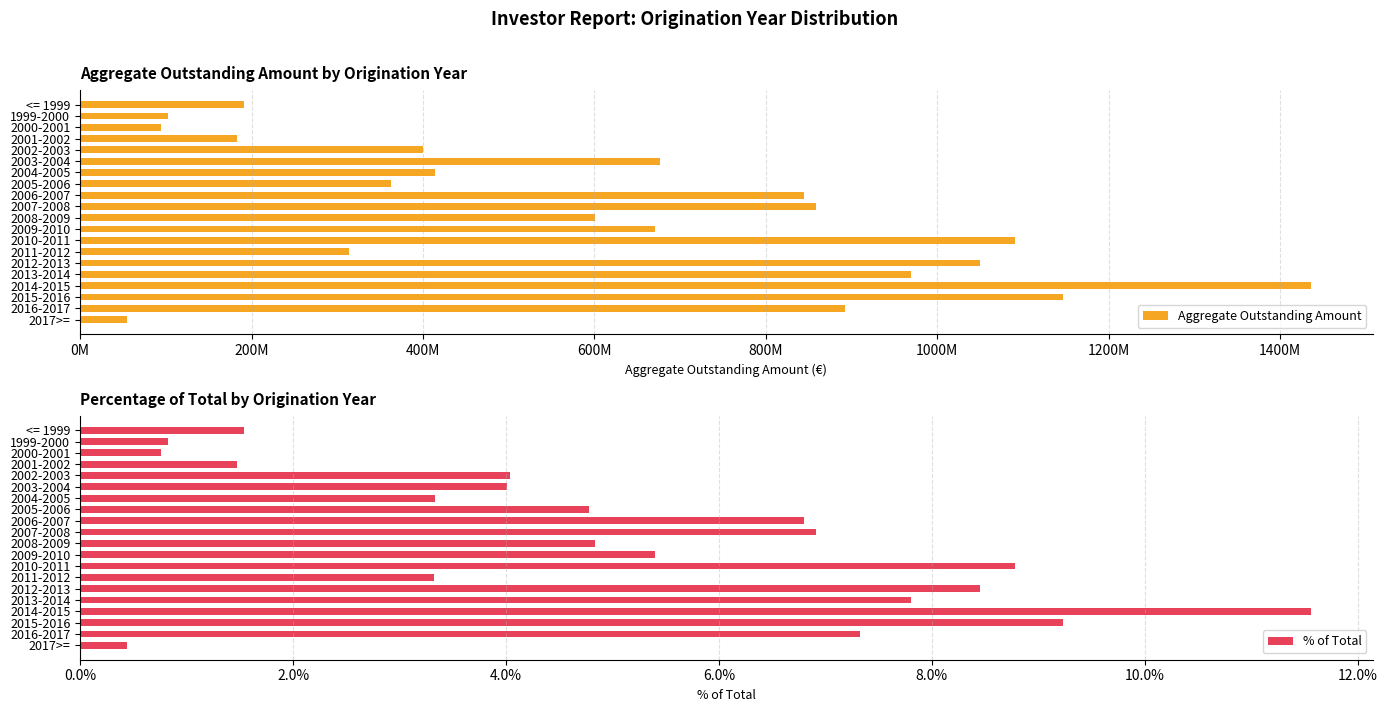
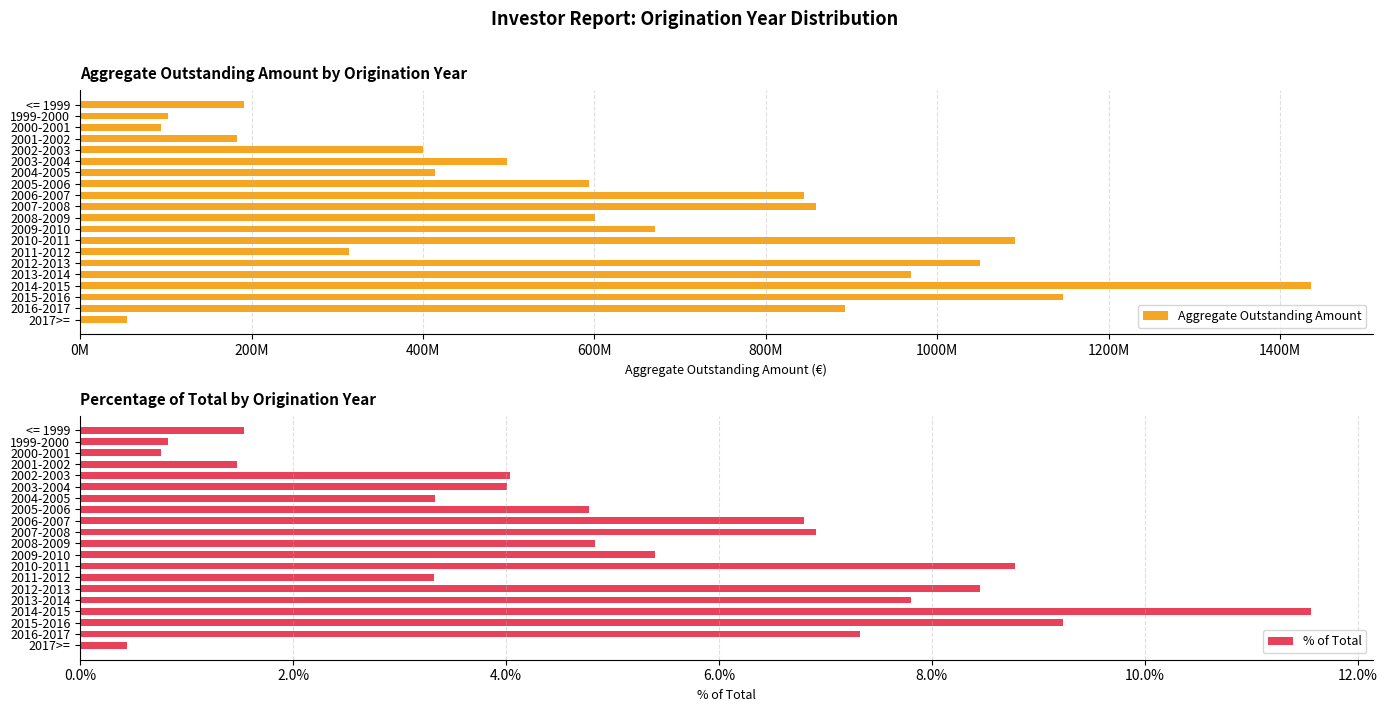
  {
    "Aggregate Outstanding Amount by Origination Year": {
      "<= 1999": "190000000",
      "1999-2000": "100000000",
      "2000-2001": "90000000",
      "2001-2002": "180000000",
      "2002-2003": "400000000",
-     "2003-2004": "680000000",
+     "2003-2004": "500000000",
      "2004-2005": "410000000",
-     "2005-2006": "360000000",
+     "2005-2006": "590000000",
      "2006-2007": "850000000",
      "2007-2008": "860000000",
      "2008-2009": "600000000",
      "2009-2010": "670000000",
      "2010-2011": "1090000000",
      "2011-2012": "310000000",
      "2012-2013": "1050000000",
      "2013-2014": "970000000",
      "2014-2015": "1440000000",
      "2015-2016": "1150000000",
      "2016-2017": "890000000",
      "2017>=": "50000000"
    },
    "Percentage of Total by Origination Year": {
      "<= 1999": "1.54%",
      "1999-2000": "0.82%",
      "2000-2001": "0.76%",
      "2001-2002": "1.47%",
      "2002-2003": "4.04%",
      "2003-2004": "4.01%",
      "2004-2005": "3.33%",
      "2005-2006": "4.78%",
      "2006-2007": "6.80%",
      "2007-2008": "6.91%",
      "2008-2009": "4.83%",
      "2009-2010": "5.40%",
      "2010-2011": "8.78%",
      "2011-2012": "3.32%",
      "2012-2013": "8.45%",
      "2013-2014": "7.80%",
      "2014-2015": "11.56%",
      "2015-2016": "9.23%",
      "2016-2017": "7.32%",
      "2017>=": "0.44%"
    }
  }
